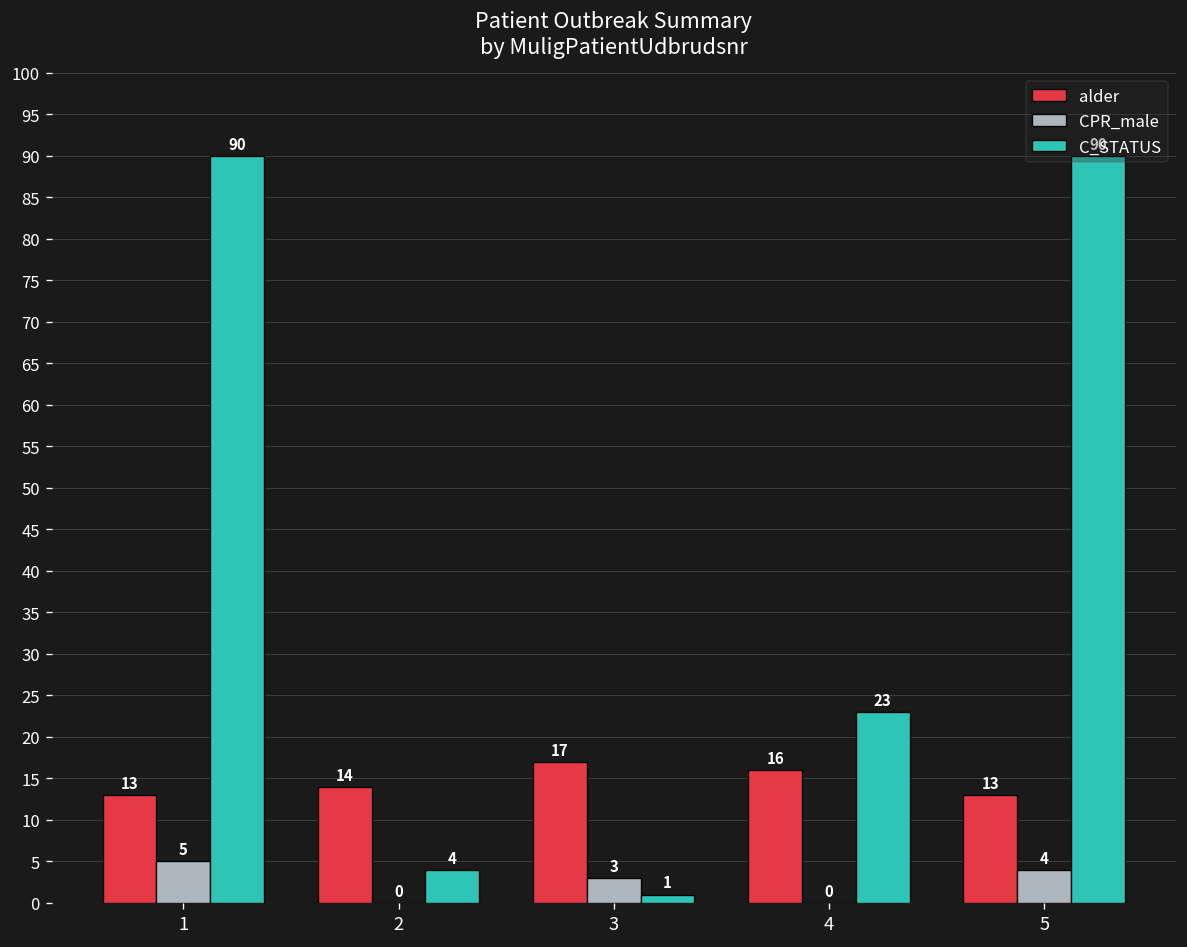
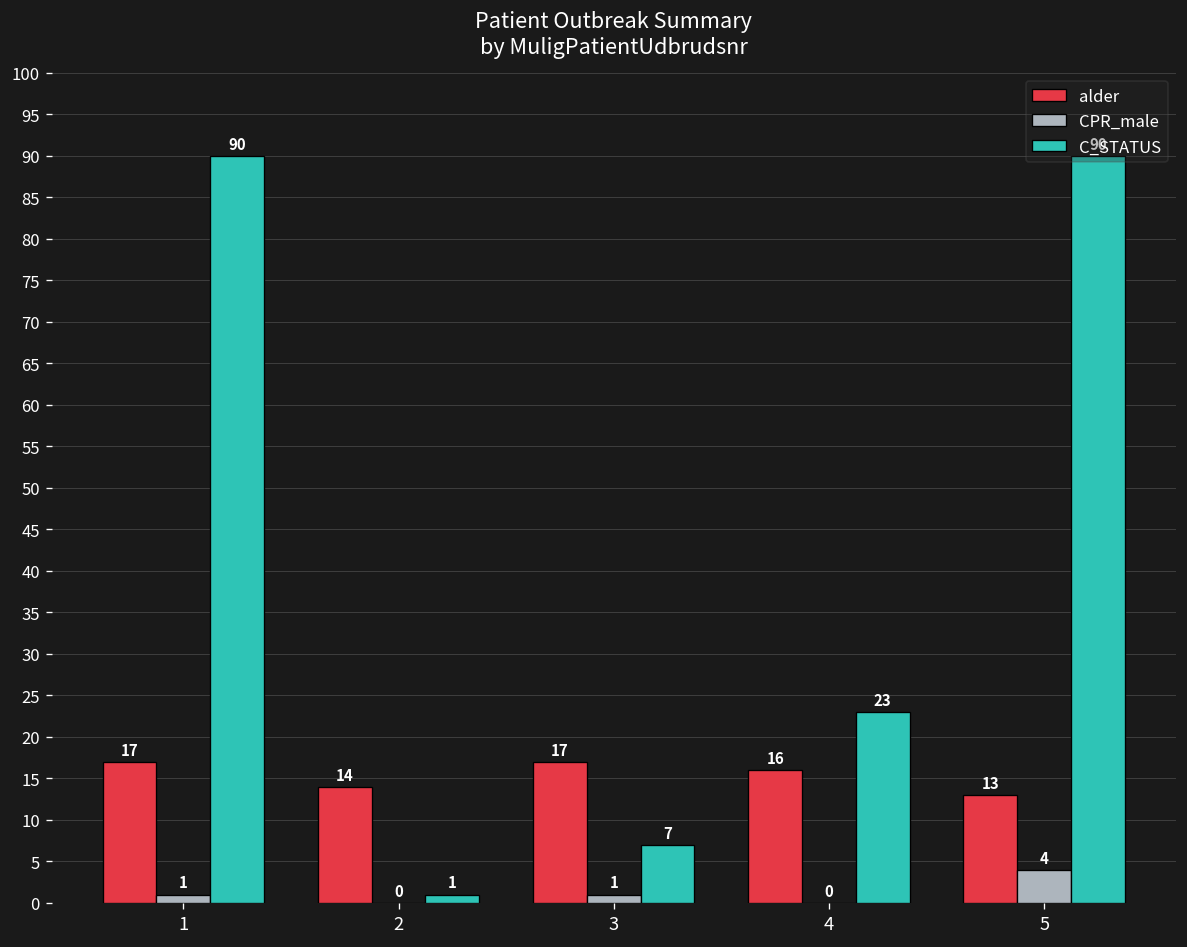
  {
    "alder": {
-     "1": 13,
+     "1": 17,
      "2": 14,
      "3": 17,
      "4": 16,
      "5": 13
    },
    "CPR_male": {
-     "1": 5,
+     "1": 1,
      "2": 0,
-     "3": 3,
+     "3": 1,
      "4": 0,
      "5": 4
    },
    "C_STATUS": {
      "1": 90,
-     "2": 4,
-     "3": 1,
+     "2": 1,
+     "3": 7,
      "4": 23
    }
  }
